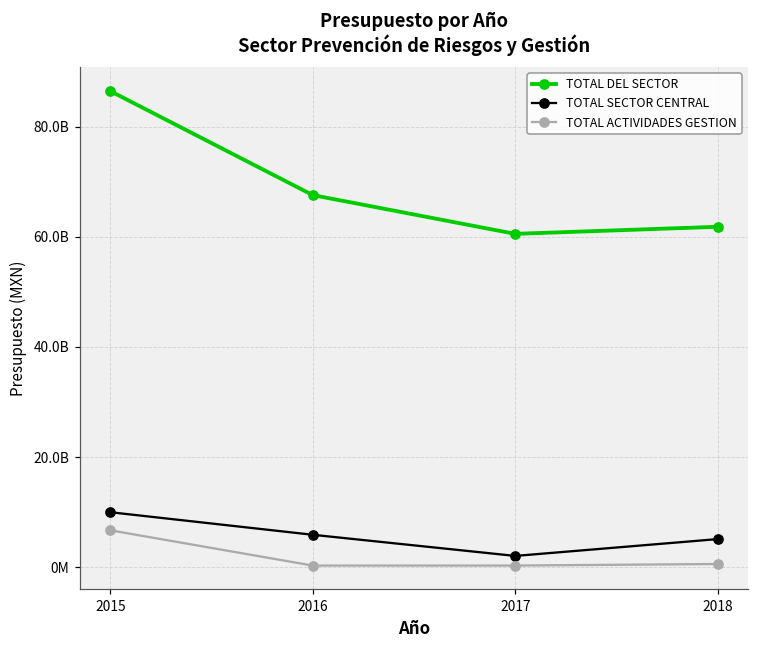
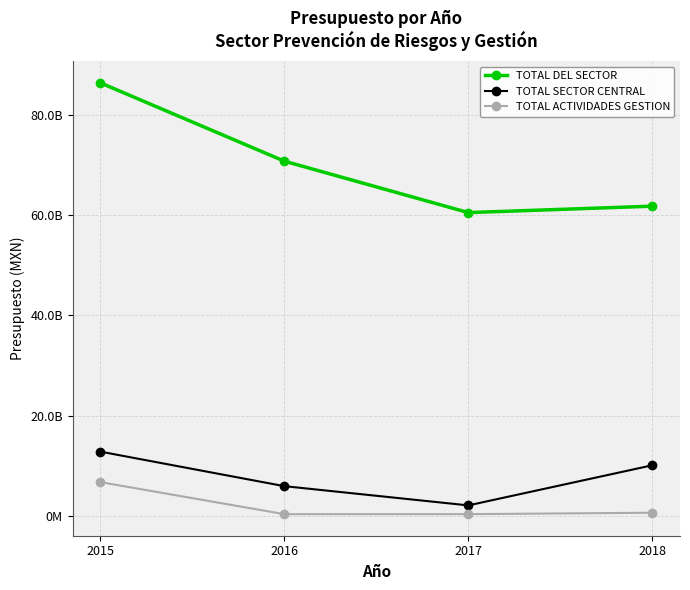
  {
    "TOTAL DEL SECTOR": {
      "2015": 86000000000,
-     "2016": 68000000000,
+     "2016": 71000000000,
      "2017": 61000000000,
      "2018": 62000000000
    },
    "TOTAL SECTOR CENTRAL": {
-     "2015": 10000000000,
+     "2015": 13000000000,
      "2016": 6000000000,
      "2017": 2000000000,
-     "2018": 5000000000
+     "2018": 10000000000
    },
    "TOTAL ACTIVIDADES GESTION": {
      "2015": 7000000000,
      "2016": 0,
      "2017": 0,
      "2018": 1000000000
    }
  }
